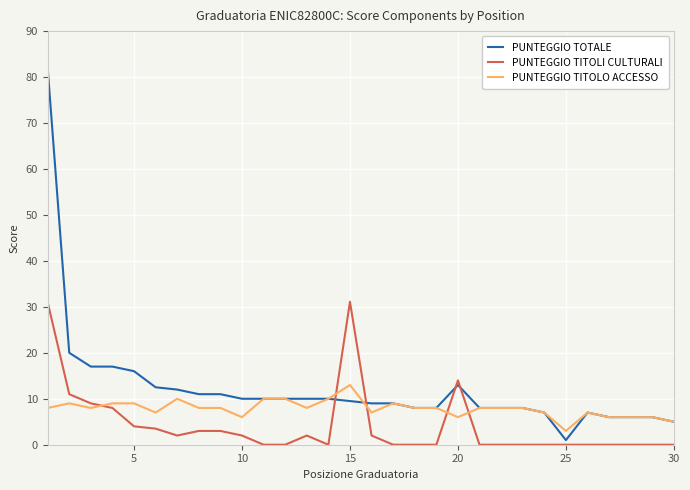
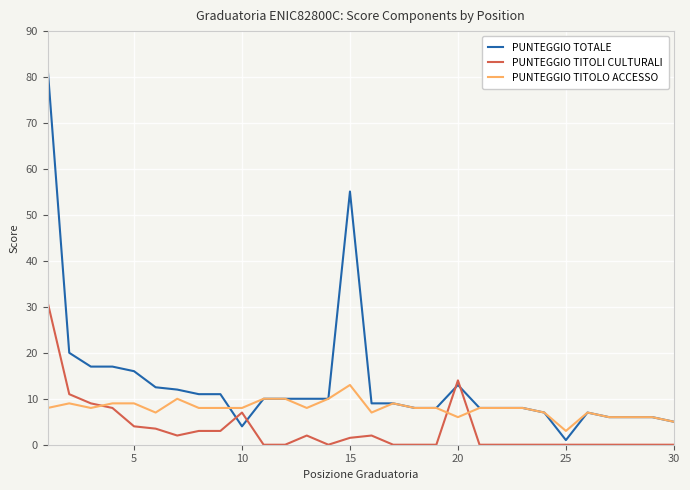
  {
    "PUNTEGGIO TOTALE": {
      "5": 16,
-     "10": 10,
-     "15": 10,
+     "10": 4,
+     "15": 55,
      "20": 13,
      "25": 1
    },
    "PUNTEGGIO TITOLI CULTURALI": {
      "5": 4,
-     "10": 2,
-     "15": 31,
+     "10": 7,
+     "15": 2,
      "20": 14,
      "25": 0,
      "30": 0
    },
    "PUNTEGGIO TITOLO ACCESSO": {
      "5": 9,
-     "10": 6,
+     "10": 8,
      "15": 13,
      "20": 6,
      "25": 3
    }
  }
